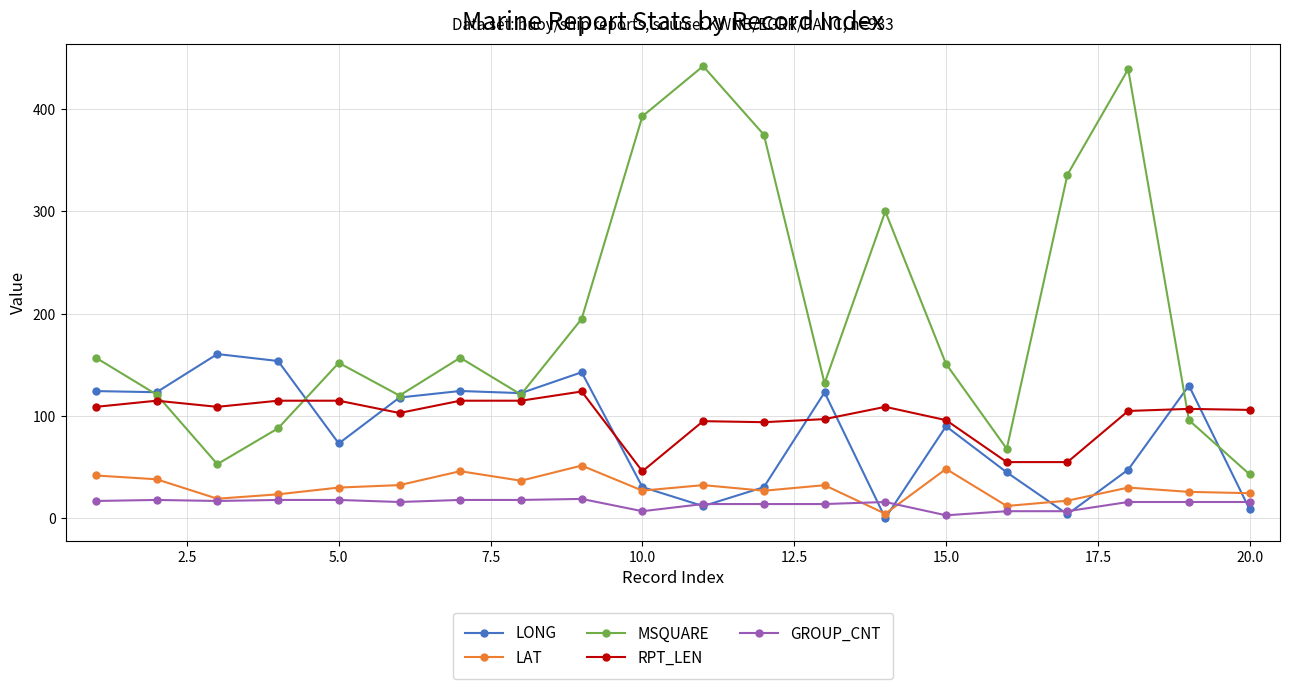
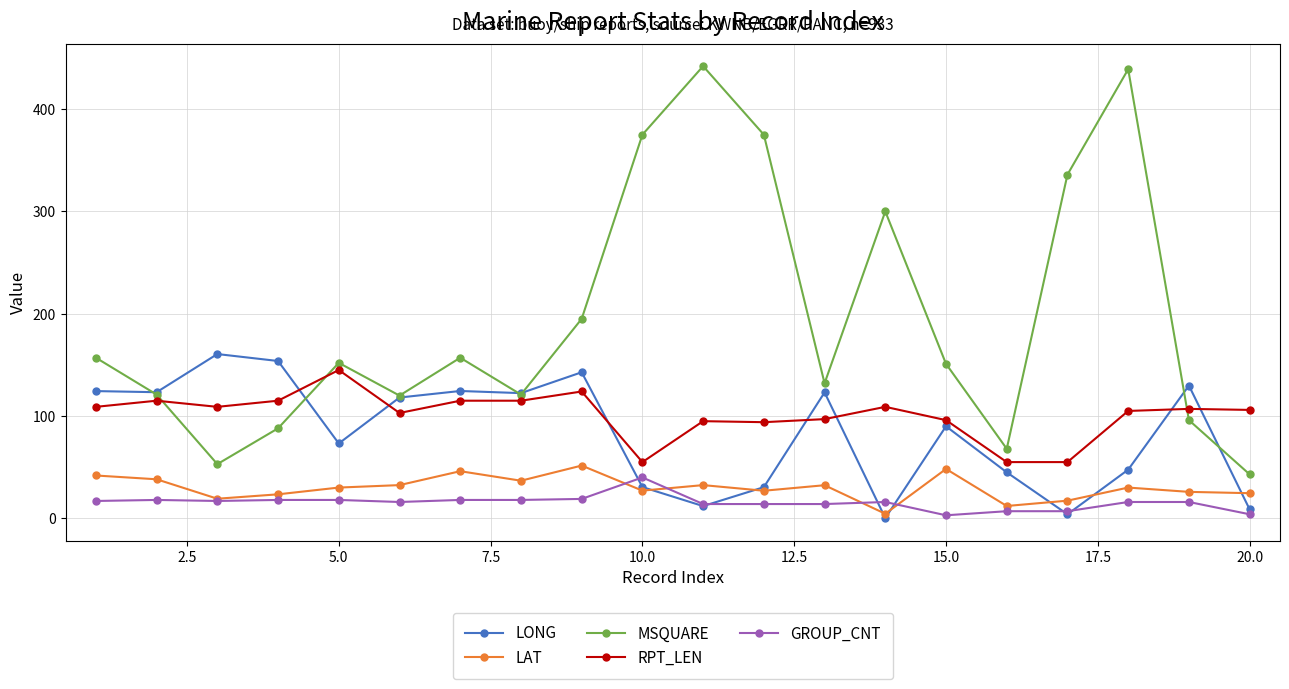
  {
    "LONG": {
      "5.0": 73,
      "10.0": 31,
      "15.0": 90,
      "20.0": 9
    },
    "LAT": {
      "5.0": 30,
      "10.0": 27,
      "15.0": 48,
      "20.0": 25
    },
    "MSQUARE": {
      "5.0": 152,
-     "10.0": 393,
+     "10.0": 375,
      "15.0": 151,
      "20.0": 43
    },
    "RPT_LEN": {
-     "5.0": 115,
-     "10.0": 46,
+     "5.0": 145,
+     "10.0": 55,
      "15.0": 96,
      "20.0": 106
    },
    "GROUP_CNT": {
      "5.0": 18,
-     "10.0": 7,
+     "10.0": 40,
      "15.0": 3,
-     "20.0": 16
+     "20.0": 4
    }
  }
